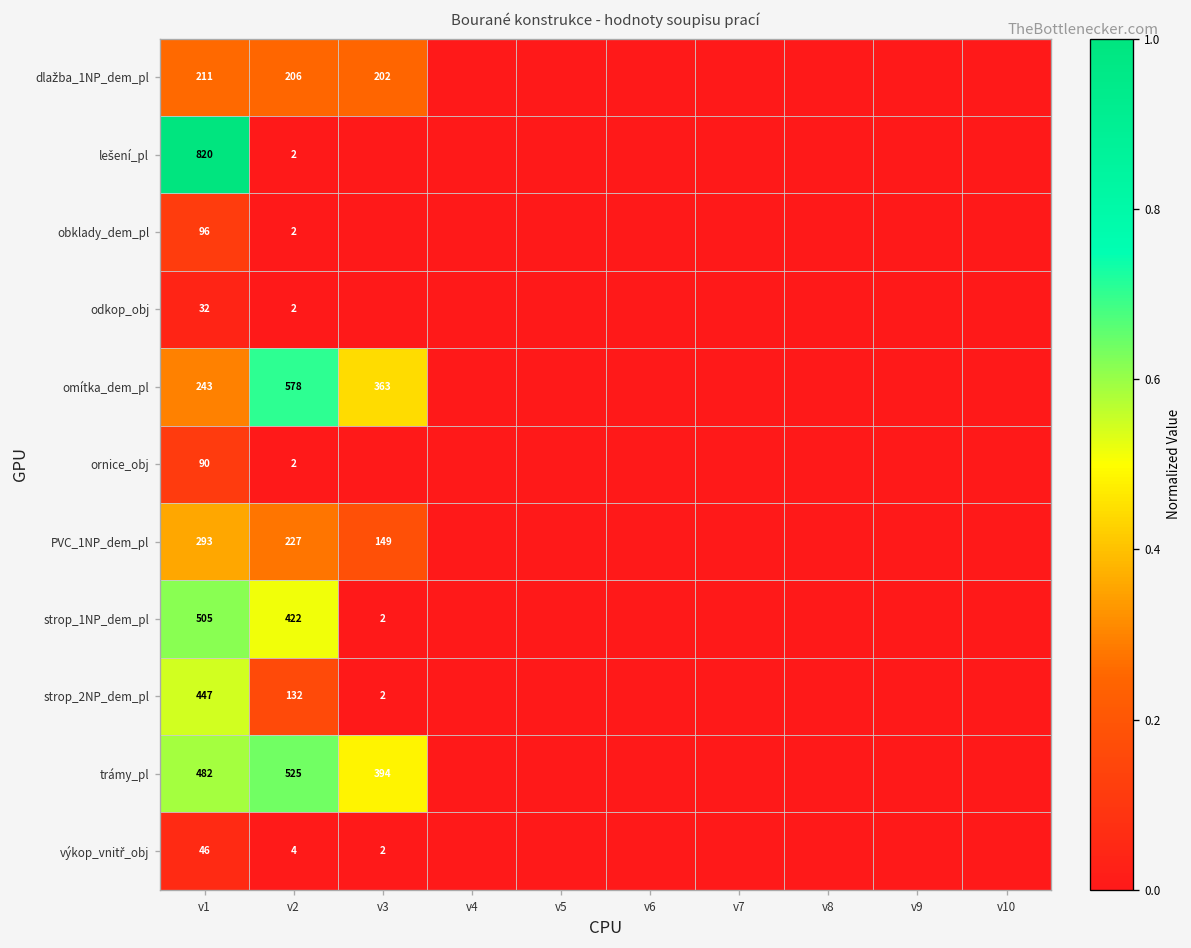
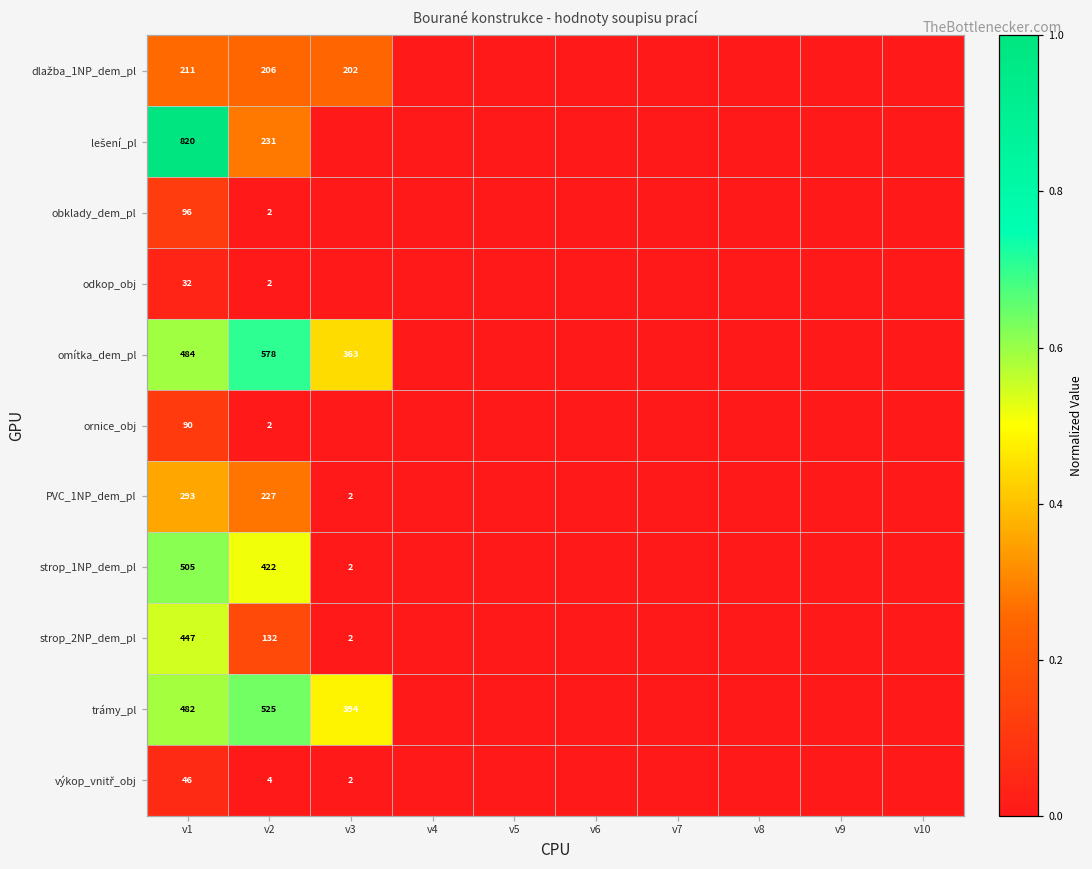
  {
    "dlažba_1NP_dem_pl": {
      "v1": 211,
      "v2": 206,
      "v3": 202
    },
    "lešení_pl": {
      "v1": 820,
-     "v2": 2
+     "v2": 231
    },
    "obklady_dem_pl": {
      "v1": 96,
      "v2": 2
    },
    "odkop_obj": {
      "v1": 32,
      "v2": 2
    },
    "omítka_dem_pl": {
-     "v1": 243,
+     "v1": 484,
      "v2": 578,
      "v3": 363
    },
    "ornice_obj": {
      "v1": 90,
      "v2": 2
    },
    "PVC_1NP_dem_pl": {
      "v1": 293,
      "v2": 227,
-     "v3": 149
+     "v3": 2
    },
    "strop_1NP_dem_pl": {
      "v1": 505,
      "v2": 422,
      "v3": 2
    },
    "strop_2NP_dem_pl": {
      "v1": 447,
      "v2": 132,
      "v3": 2
    },
    "trámy_pl": {
      "v1": 482,
      "v2": 525,
      "v3": 394
    },
    "výkop_vnitř_obj": {
      "v1": 46,
      "v2": 4,
      "v3": 2
    }
  }
